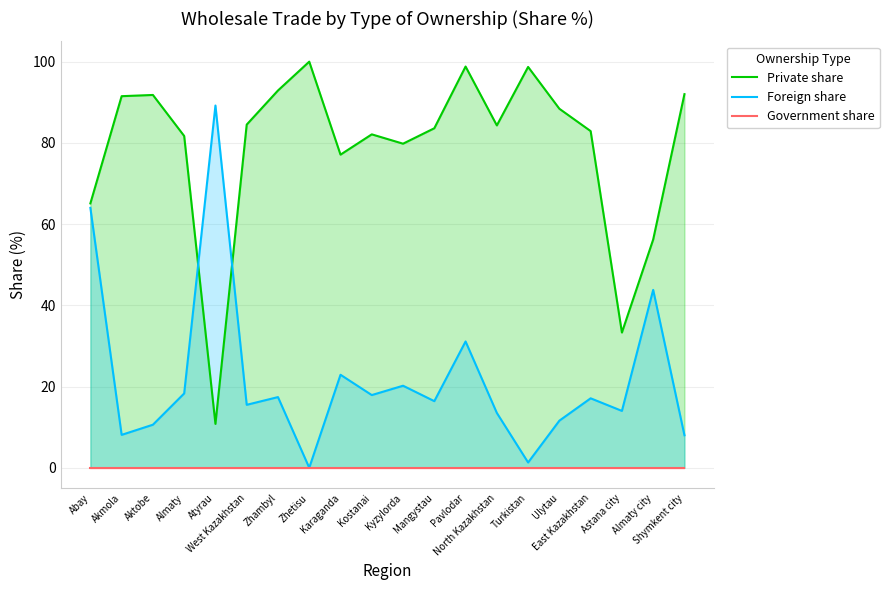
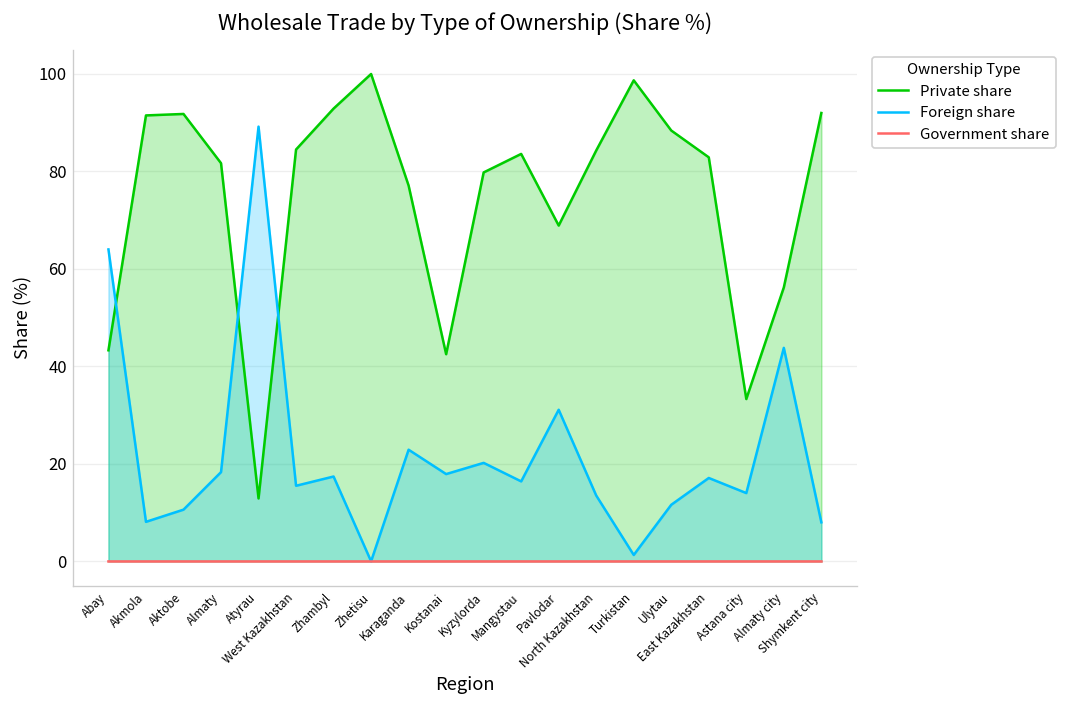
  {
    "Private share": {
-     "Abay": 65,
+     "Abay": 43,
      "Akmola": 92,
      "Aktobe": 92,
      "Almaty": 82,
-     "Atyrau": 11,
+     "Atyrau": 13,
      "West Kazakhstan": 85,
      "Zhambyl": 93,
      "Zhetisu": 100,
      "Karaganda": 77,
-     "Kostanai": 82,
+     "Kostanai": 43,
      "Kyzylorda": 80,
      "Mangystau": 84,
-     "Pavlodar": 99,
+     "Pavlodar": 69,
      "North Kazakhstan": 84,
      "Turkistan": 99,
      "Ulytau": 88,
      "East Kazakhstan": 83,
      "Astana city": 33,
      "Almaty city": 56,
      "Shymkent city": 92
    },
    "Foreign share": {
      "Abay": 64,
      "Akmola": 8,
      "Aktobe": 11,
      "Almaty": 18,
      "Atyrau": 89,
      "West Kazakhstan": 16,
      "Zhambyl": 17,
      "Karaganda": 23,
      "Kostanai": 18,
      "Kyzylorda": 20,
      "Mangystau": 16,
      "Pavlodar": 31,
      "North Kazakhstan": 14,
      "Turkistan": 1,
      "Ulytau": 12,
      "East Kazakhstan": 17,
      "Astana city": 14,
      "Almaty city": 44,
      "Shymkent city": 8
    },
    "Government share": {
      "Abay": 0,
      "Akmola": 0,
      "Aktobe": 0,
      "Almaty": 0,
      "Atyrau": 0,
      "West Kazakhstan": 0,
      "Zhambyl": 0,
      "Karaganda": 0,
      "Kostanai": 0,
      "Kyzylorda": 0,
      "Mangystau": 0,
      "Pavlodar": 0,
      "North Kazakhstan": 0,
      "Turkistan": 0,
      "Ulytau": 0,
      "East Kazakhstan": 0,
      "Astana city": 0,
      "Almaty city": 0,
      "Shymkent city": 0
    }
  }
